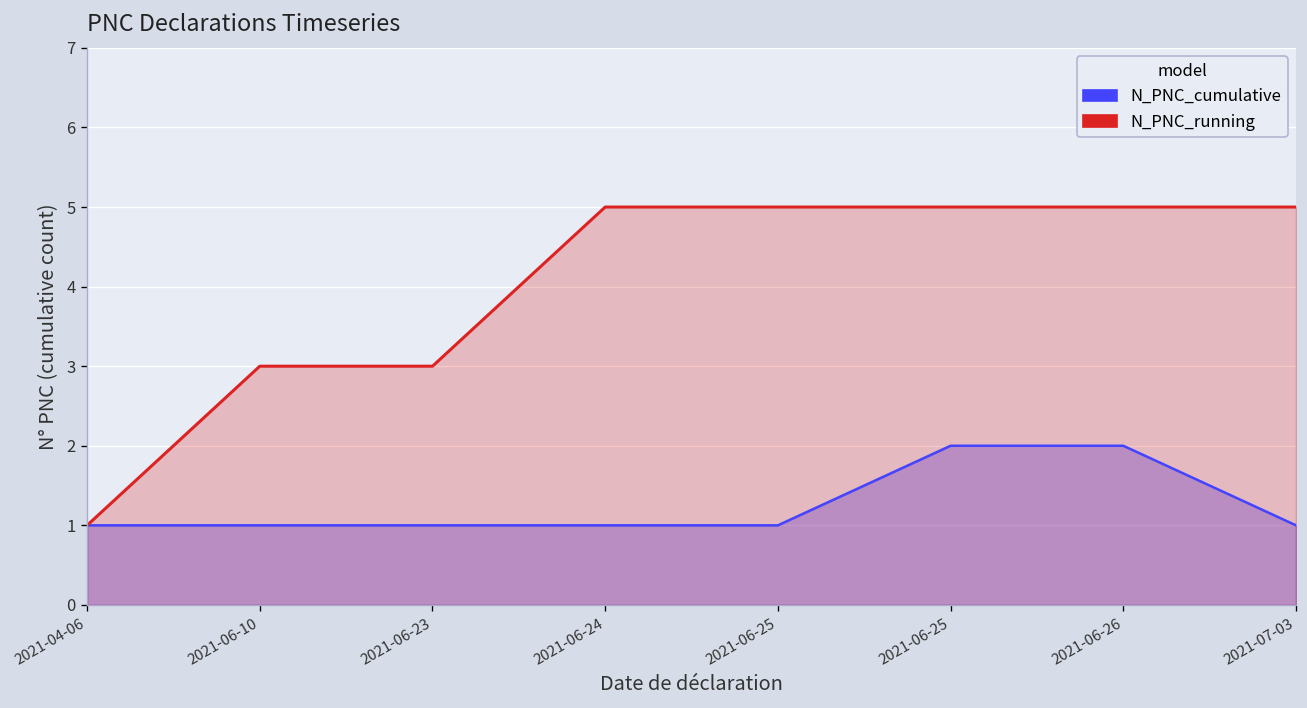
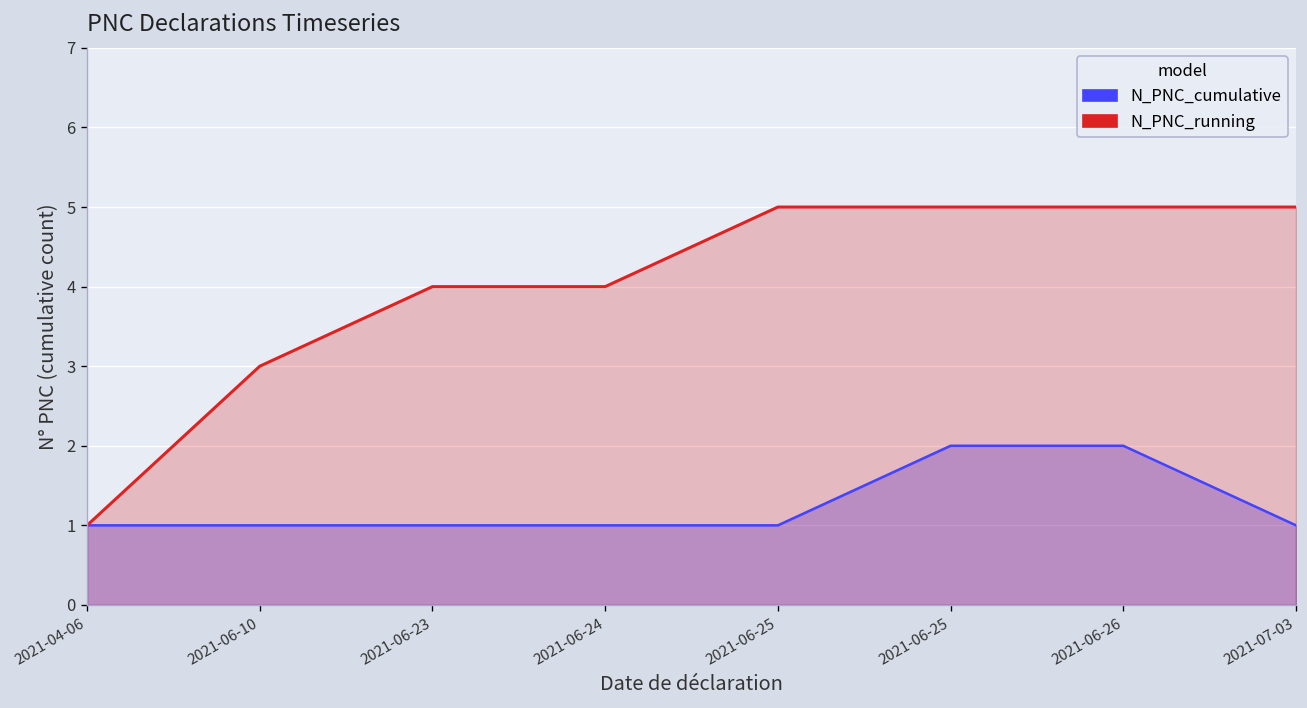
  {
    "N_PNC_cumulative": {
      "2021-06-10": 1,
      "2021-06-23": 1,
      "2021-06-24": 1,
      "2021-06-26": 2,
      "2021-07-03": 1
    },
    "N_PNC_running": {
      "2021-06-10": 3,
-     "2021-06-23": 3,
-     "2021-06-24": 5,
+     "2021-06-23": 4,
+     "2021-06-24": 4,
      "2021-06-26": 5,
      "2021-07-03": 5
    }
  }
